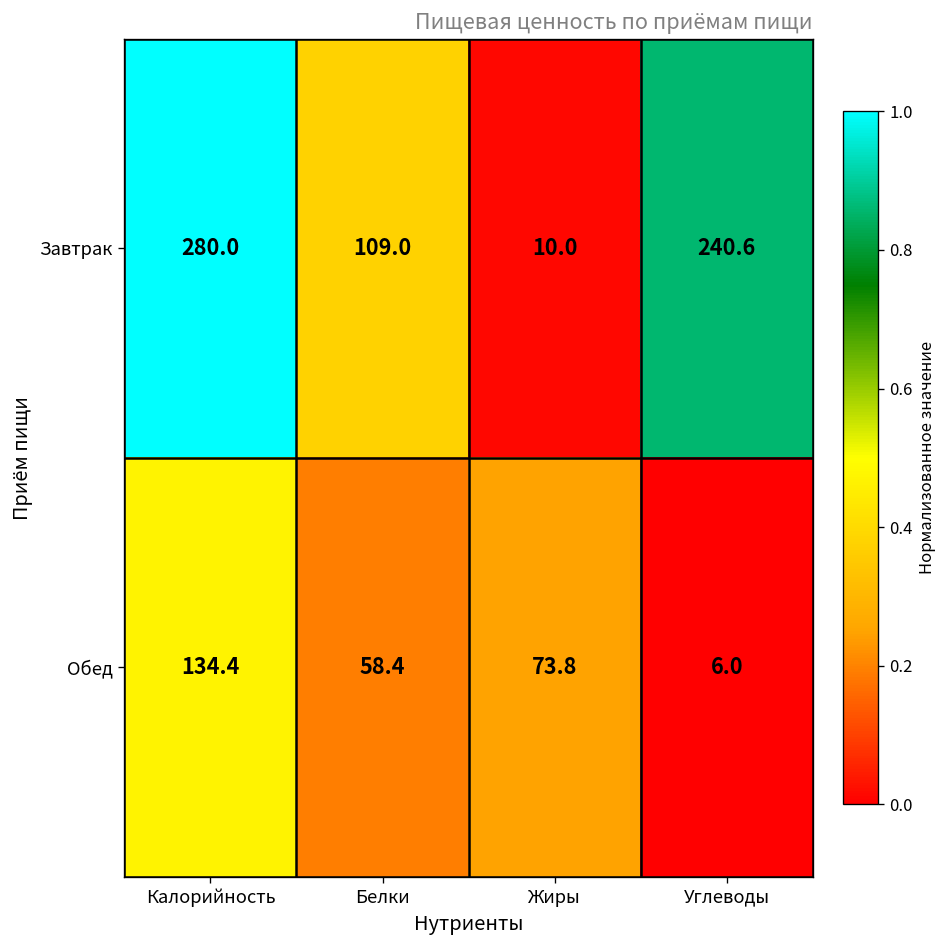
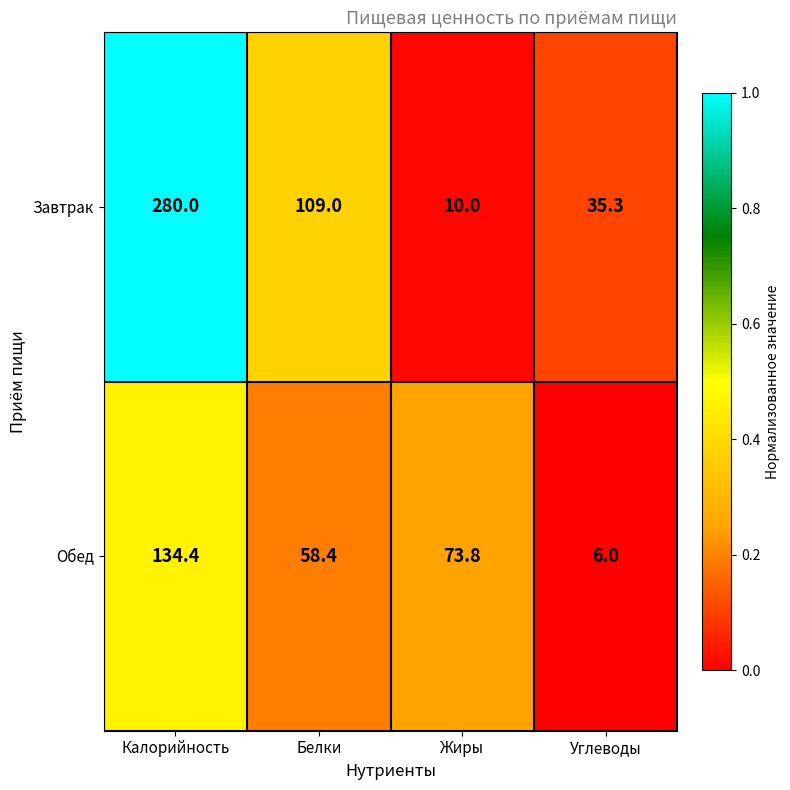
  {
    "Завтрак": {
      "Калорийность": 280.0,
      "Белки": 109.0,
      "Жиры": 10.0,
-     "Углеводы": 240.6
+     "Углеводы": 35.3
    },
    "Обед": {
      "Калорийность": 134.4,
      "Белки": 58.4,
      "Жиры": 73.8,
      "Углеводы": 6.0
    }
  }
